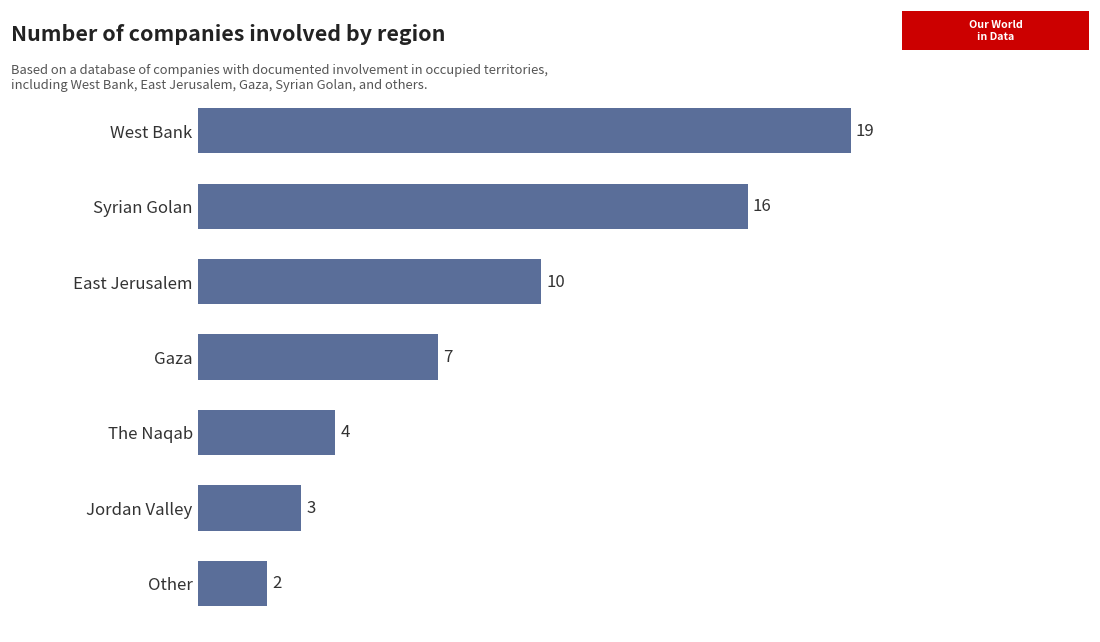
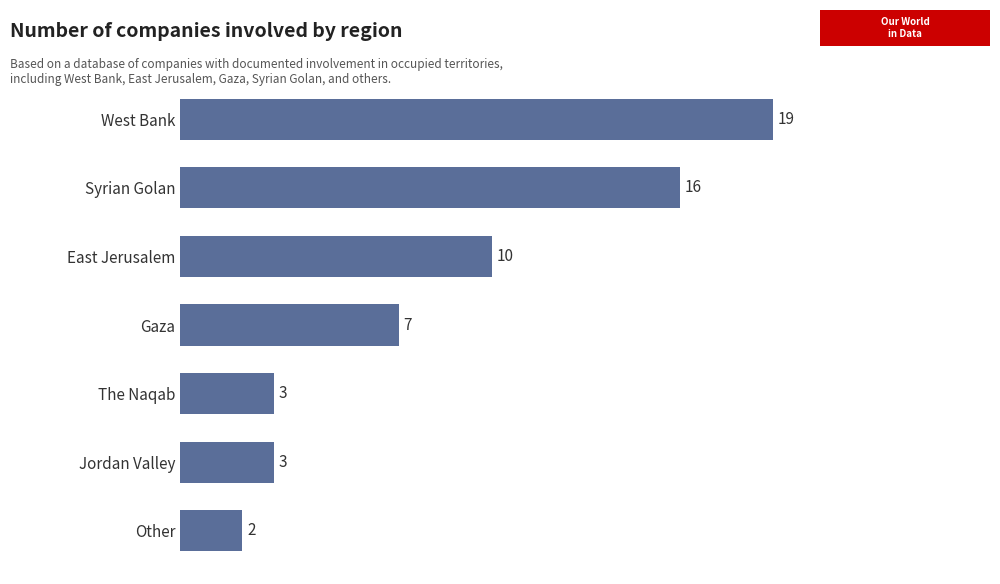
  {
    "West Bank": 19,
    "Syrian Golan": 16,
    "East Jerusalem": 10,
    "Gaza": 7,
-   "The Naqab": 4,
+   "The Naqab": 3,
    "Jordan Valley": 3,
    "Other": 2
  }
